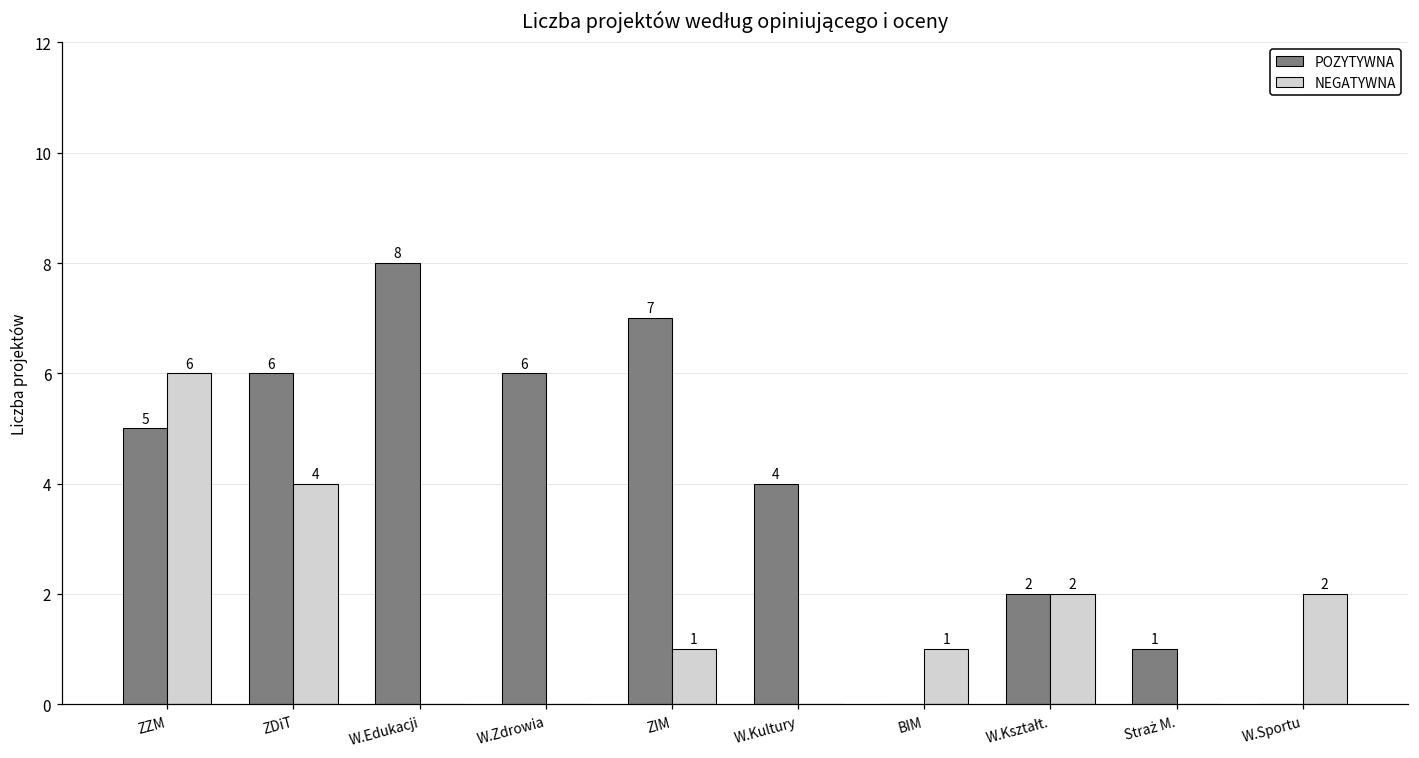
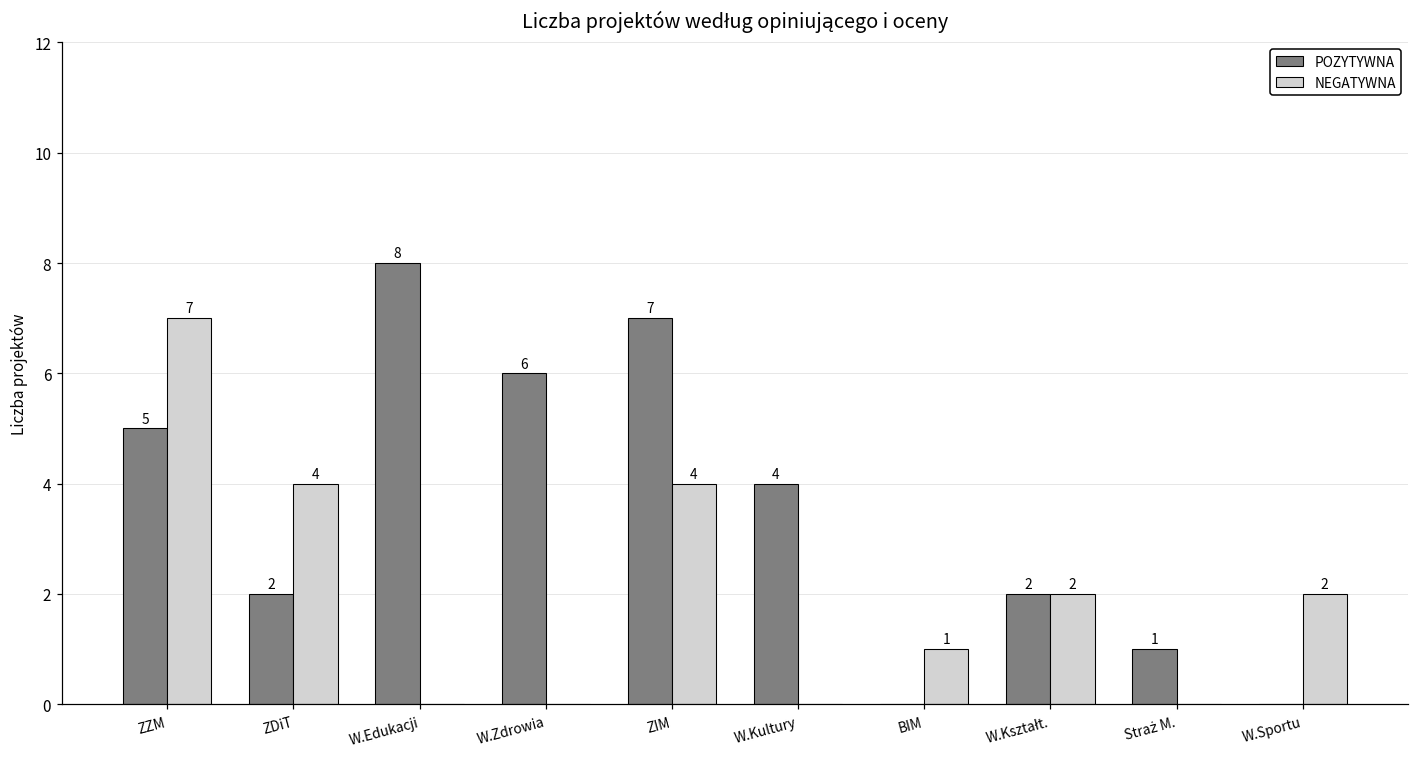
  {
    "POZYTYWNA": {
      "ZZM": 5,
-     "ZDiT": 6,
+     "ZDiT": 2,
      "W.Edukacji": 8,
      "W.Zdrowia": 6,
      "ZIM": 7,
      "W.Kultury": 4,
      "W.Kształt.": 2,
      "Straż M.": 1
    },
    "NEGATYWNA": {
-     "ZZM": 6,
+     "ZZM": 7,
      "ZDiT": 4,
-     "ZIM": 1,
+     "ZIM": 4,
      "BIM": 1,
      "W.Kształt.": 2,
      "W.Sportu": 2
    }
  }
